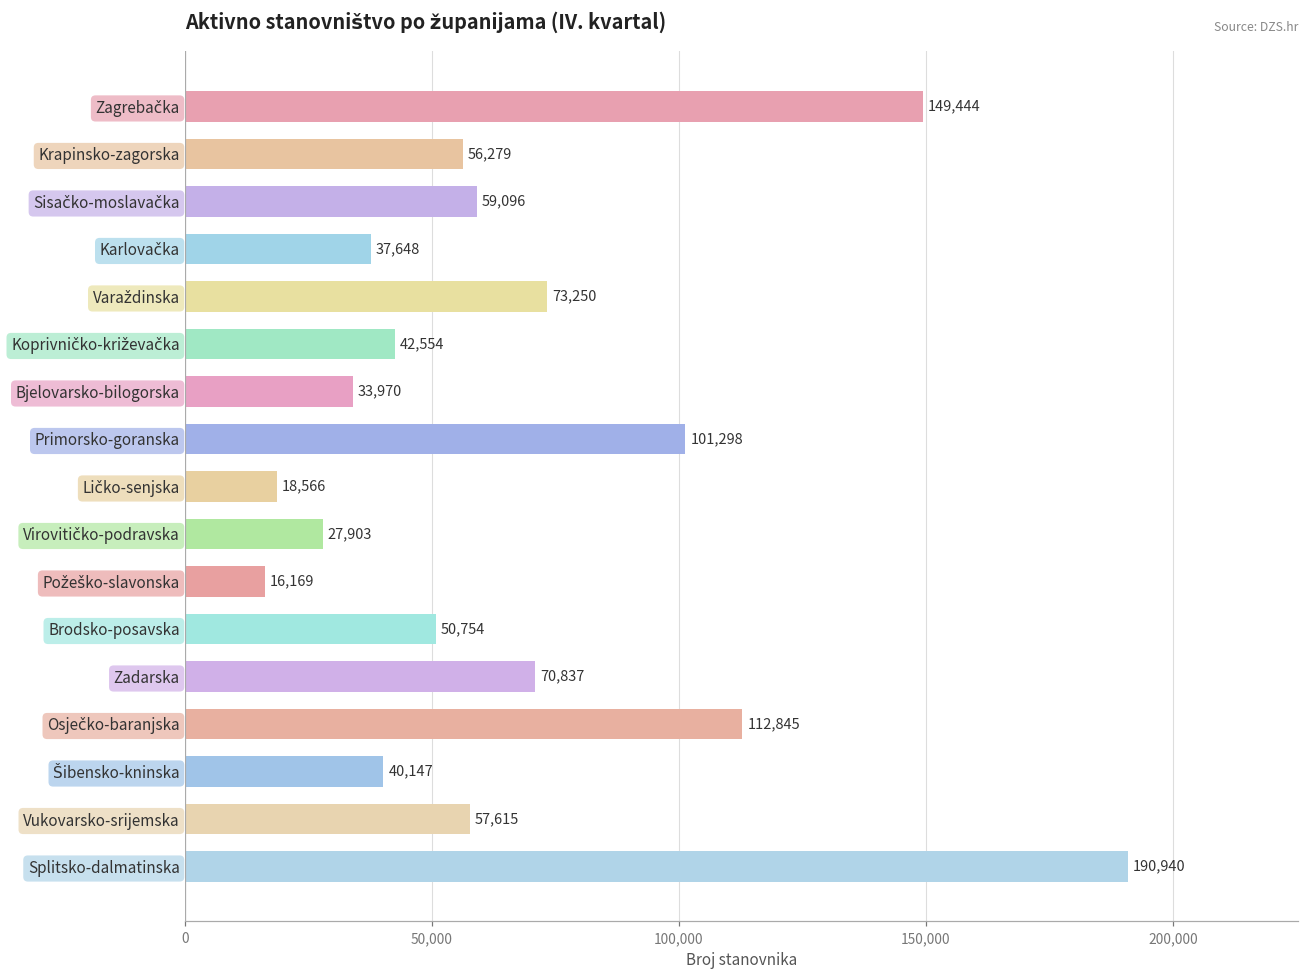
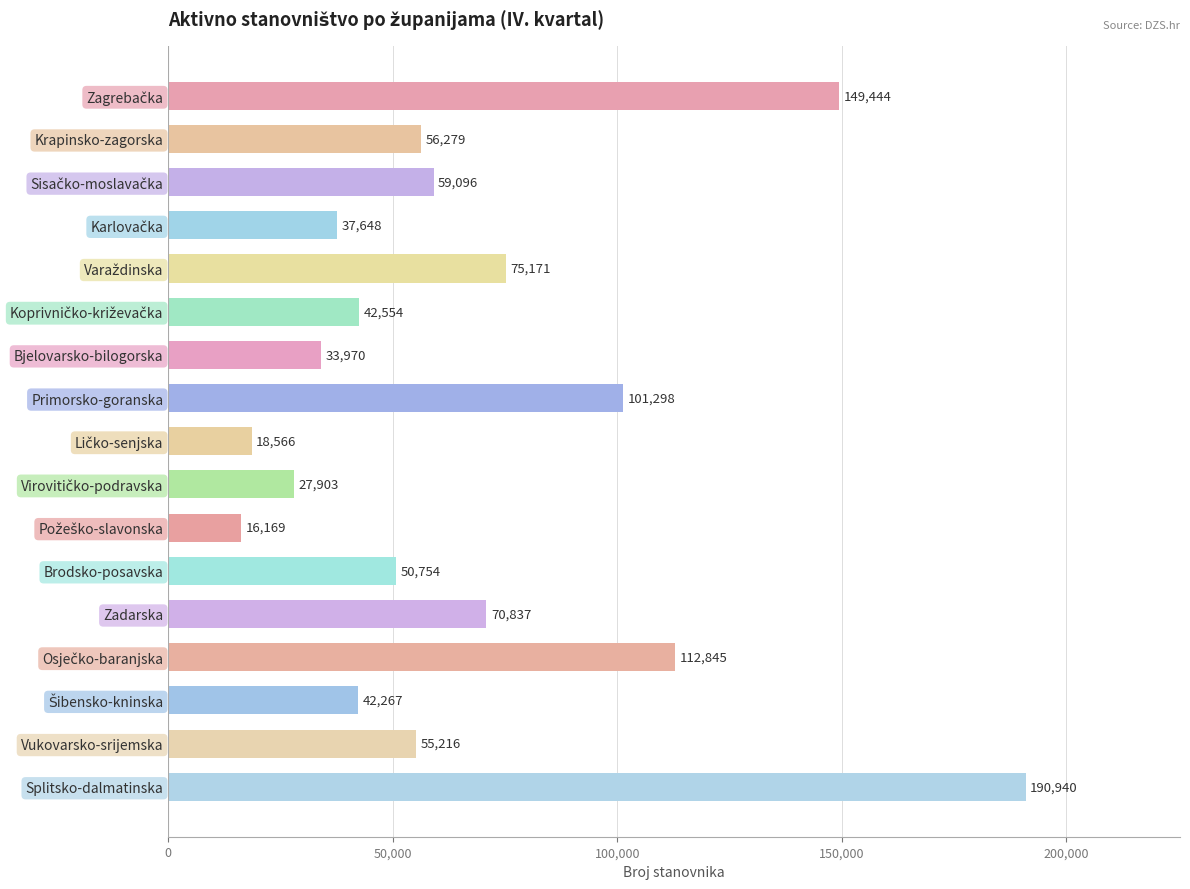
  {
    "Zagrebačka": "149,444",
    "Krapinsko-zagorska": "56,279",
    "Sisačko-moslavačka": "59,096",
    "Karlovačka": "37,648",
-   "Varaždinska": "73,250",
+   "Varaždinska": "75,171",
    "Koprivničko-križevačka": "42,554",
    "Bjelovarsko-bilogorska": "33,970",
    "Primorsko-goranska": "101,298",
    "Ličko-senjska": "18,566",
    "Virovitičko-podravska": "27,903",
    "Požeško-slavonska": "16,169",
    "Brodsko-posavska": "50,754",
    "Zadarska": "70,837",
    "Osječko-baranjska": "112,845",
-   "Šibensko-kninska": "40,147",
-   "Vukovarsko-srijemska": "57,615",
+   "Šibensko-kninska": "42,267",
+   "Vukovarsko-srijemska": "55,216",
    "Splitsko-dalmatinska": "190,940"
  }
